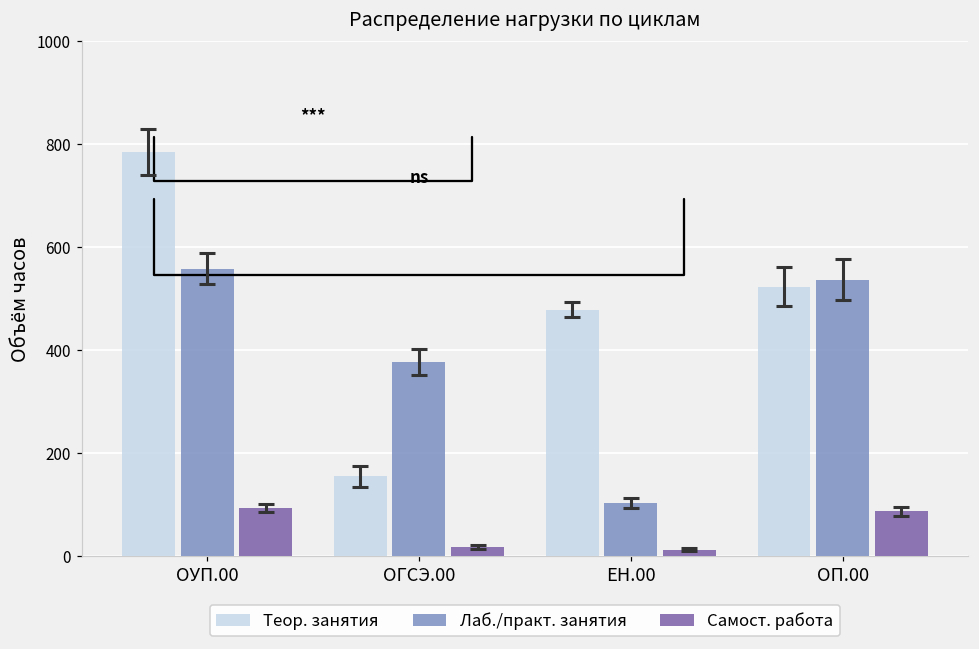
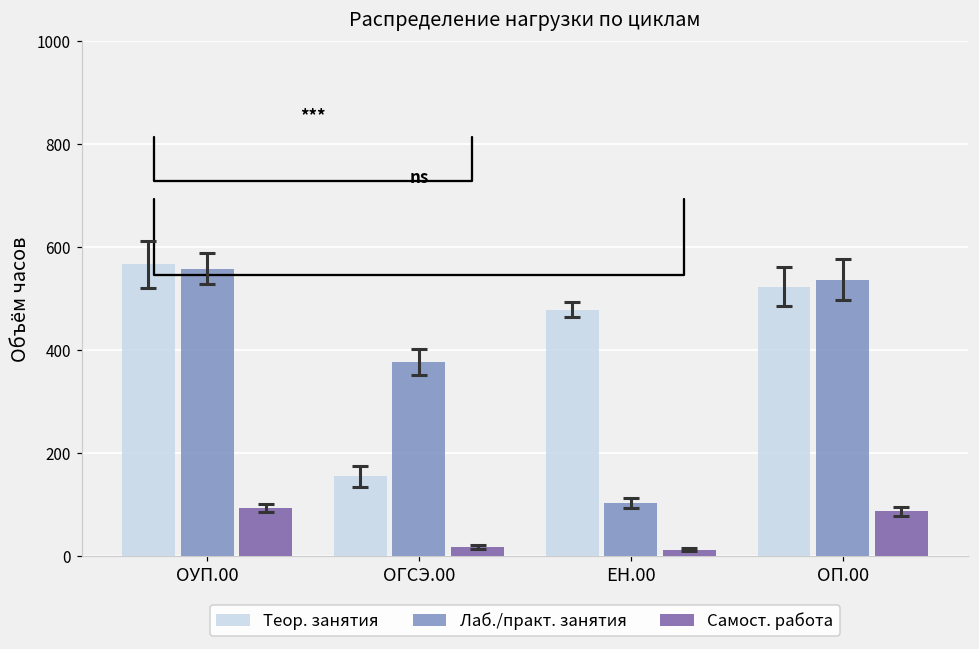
  {
    "Теор. занятия": {
-     "ОУП.00": 790,
+     "ОУП.00": 570,
      "ОГСЭ.00": 150,
      "ЕН.00": 480,
      "ОП.00": 520
    }
  }
